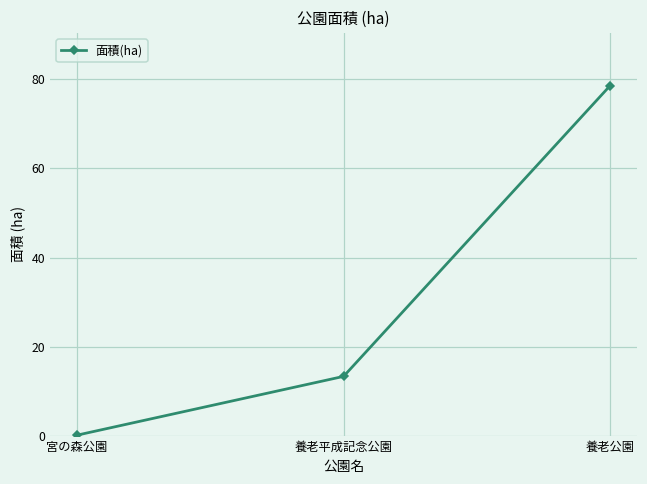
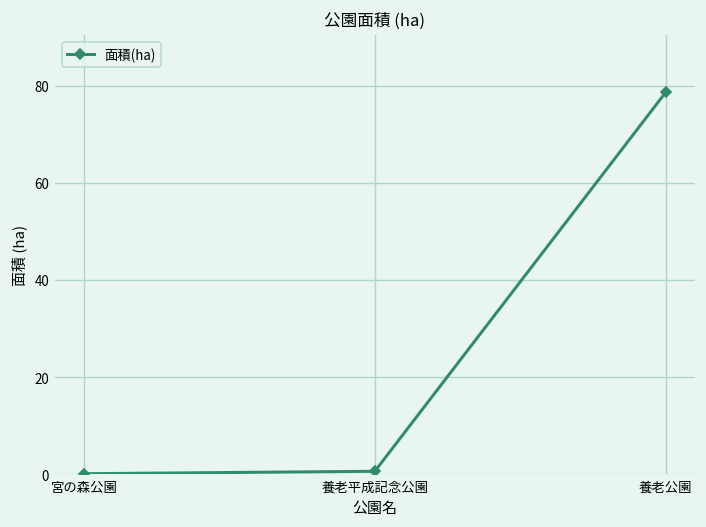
  {
    "宮の森公園": 0,
-   "養老平成記念公園": 13,
+   "養老平成記念公園": 1,
    "養老公園": 79
  }
